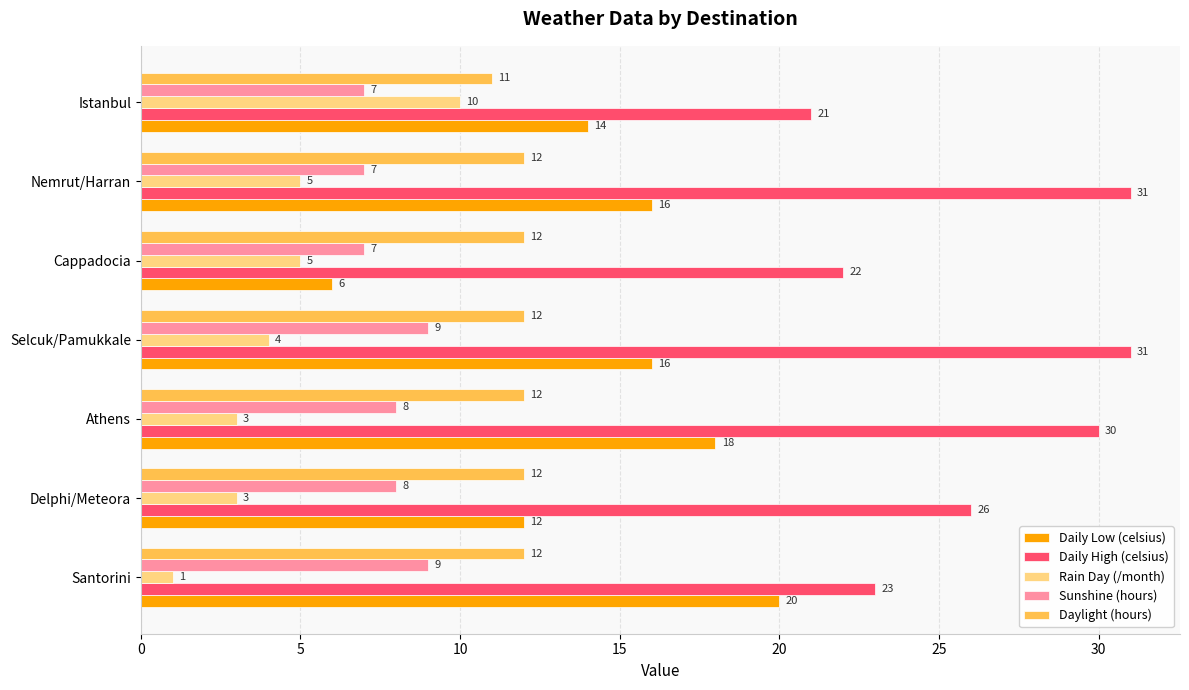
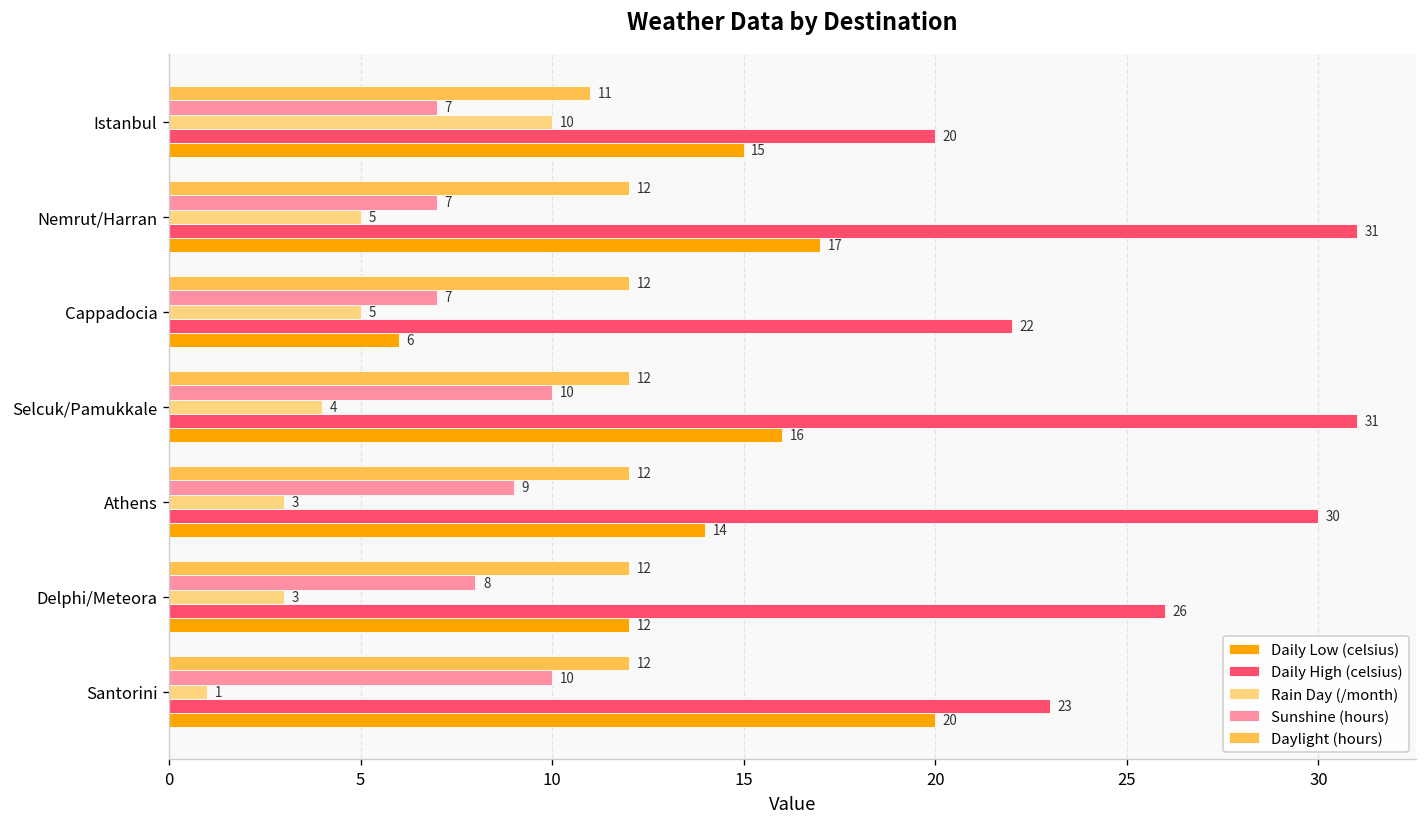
  {
    "Daily Low (celsius)": {
-     "Istanbul": 14,
-     "Nemrut/Harran": 16,
+     "Istanbul": 15,
+     "Nemrut/Harran": 17,
      "Cappadocia": 6,
      "Selcuk/Pamukkale": 16,
-     "Athens": 18,
+     "Athens": 14,
      "Delphi/Meteora": 12,
      "Santorini": 20
    },
    "Daily High (celsius)": {
-     "Istanbul": 21,
+     "Istanbul": 20,
      "Nemrut/Harran": 31,
      "Cappadocia": 22,
      "Selcuk/Pamukkale": 31,
      "Athens": 30,
      "Delphi/Meteora": 26,
      "Santorini": 23
    },
    "Sunshine (hours)": {
      "Istanbul": 7,
      "Nemrut/Harran": 7,
      "Cappadocia": 7,
-     "Selcuk/Pamukkale": 9,
-     "Athens": 8,
+     "Selcuk/Pamukkale": 10,
+     "Athens": 9,
      "Delphi/Meteora": 8,
-     "Santorini": 9
+     "Santorini": 10
    }
  }
